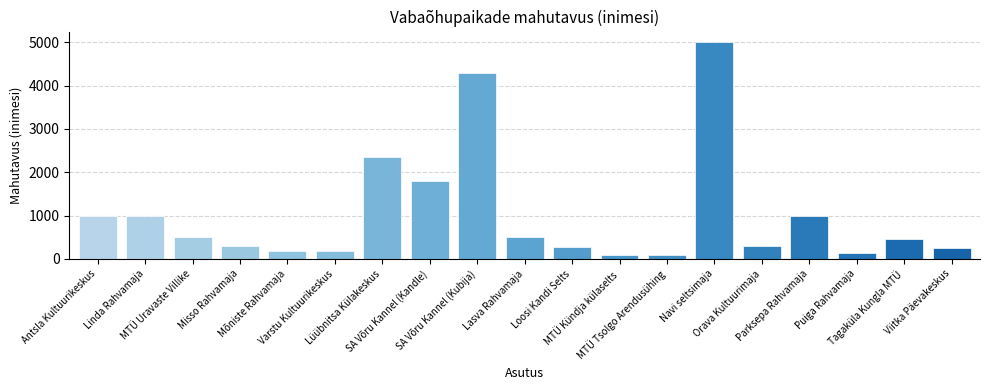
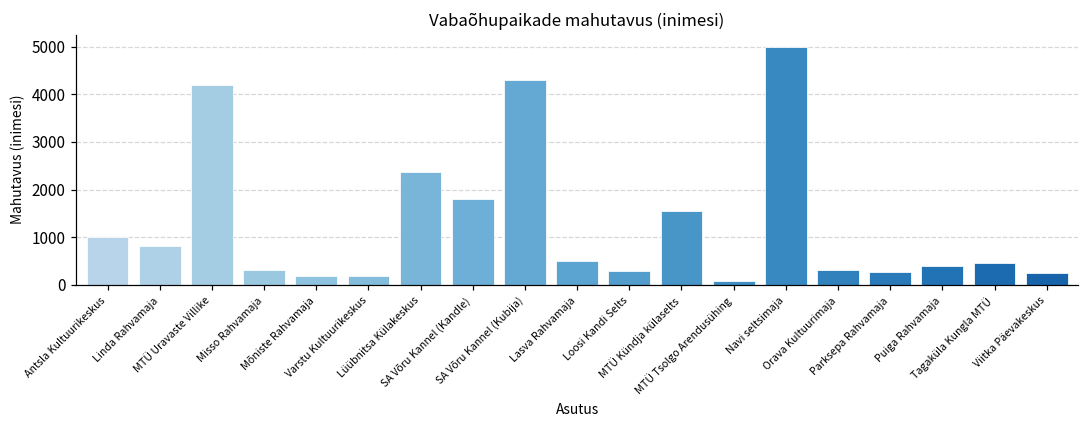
  {
    "Antsla Kultuurikeskus": 1000,
-   "Linda Rahvamaja": 1000,
-   "MTÜ Uravaste Villike": 500,
+   "Linda Rahvamaja": 800,
+   "MTÜ Uravaste Villike": 4200,
    "Misso Rahvamaja": 300,
    "Mõniste Rahvamaja": 200,
    "Varstu Kultuurikeskus": 200,
    "Lüübnitsa Külakeskus": 2400,
    "SA Võru Kannel (Kandle)": 1800,
    "SA Võru Kannel (Kubija)": 4300,
    "Lasva Rahvamaja": 500,
    "Loosi Kandi Selts": 300,
-   "MTÜ Kündja külaselts": 100,
+   "MTÜ Kündja külaselts": 1600,
    "MTÜ Tsolgo Arendusühing": 100,
    "Navi seltsimaja": 5000,
    "Orava Kultuurimaja": 300,
-   "Parksepa Rahvamaja": 1000,
-   "Puiga Rahvamaja": 100,
+   "Parksepa Rahvamaja": 300,
+   "Puiga Rahvamaja": 400,
    "Tagaküla Kungla MTÜ": 500,
    "Viitka Päevakeskus": 300
  }
